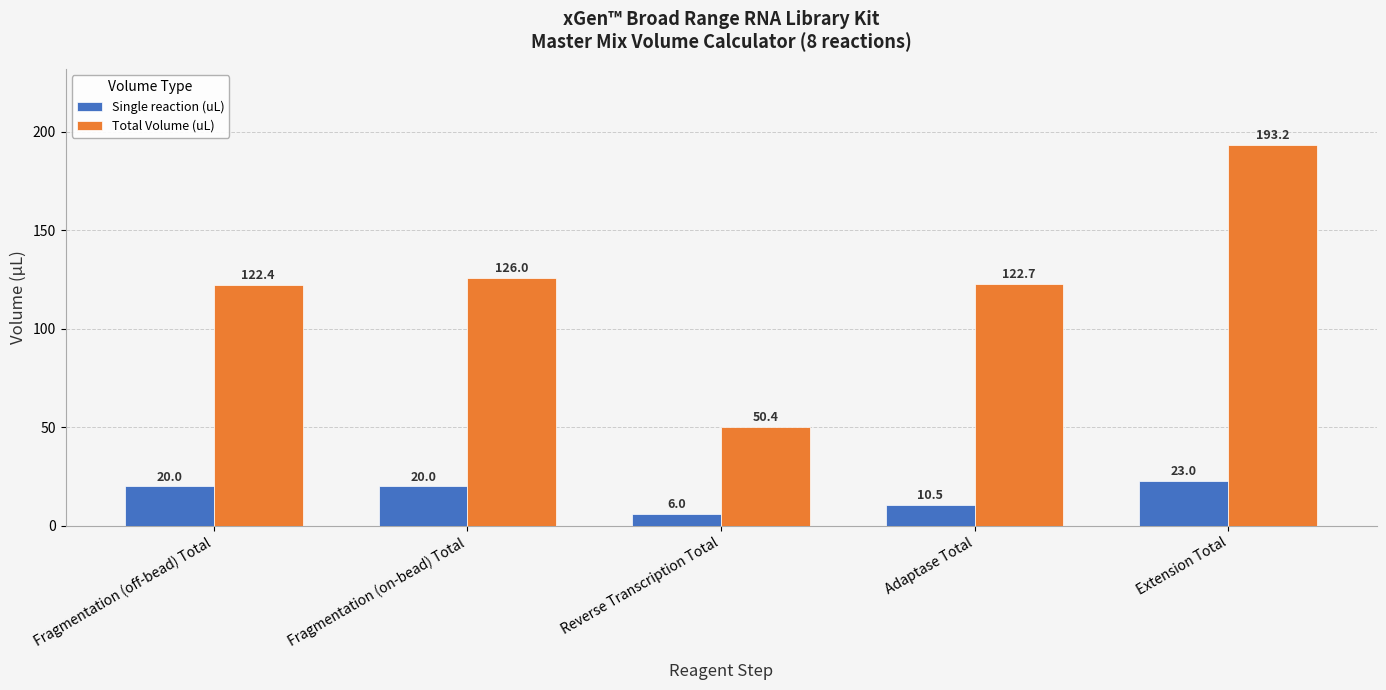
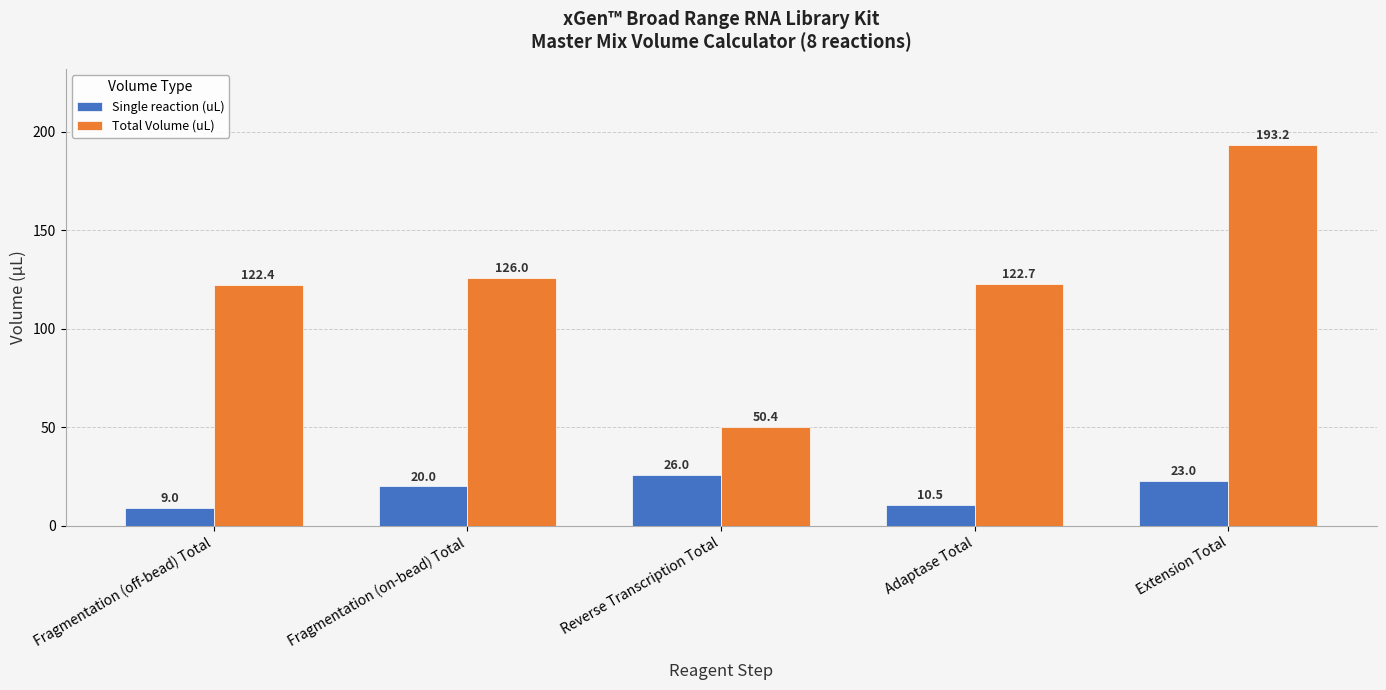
  {
    "Single reaction (uL)": {
-     "Fragmentation (off-bead) Total": 20.0,
+     "Fragmentation (off-bead) Total": 9.0,
      "Fragmentation (on-bead) Total": 20.0,
-     "Reverse Transcription Total": 6.0,
+     "Reverse Transcription Total": 26.0,
      "Adaptase Total": 10.5,
      "Extension Total": 23.0
    },
    "Total Volume (uL)": {
      "Fragmentation (off-bead) Total": 122.4,
      "Fragmentation (on-bead) Total": 126.0,
      "Reverse Transcription Total": 50.4,
      "Adaptase Total": 122.7,
      "Extension Total": 193.2
    }
  }
